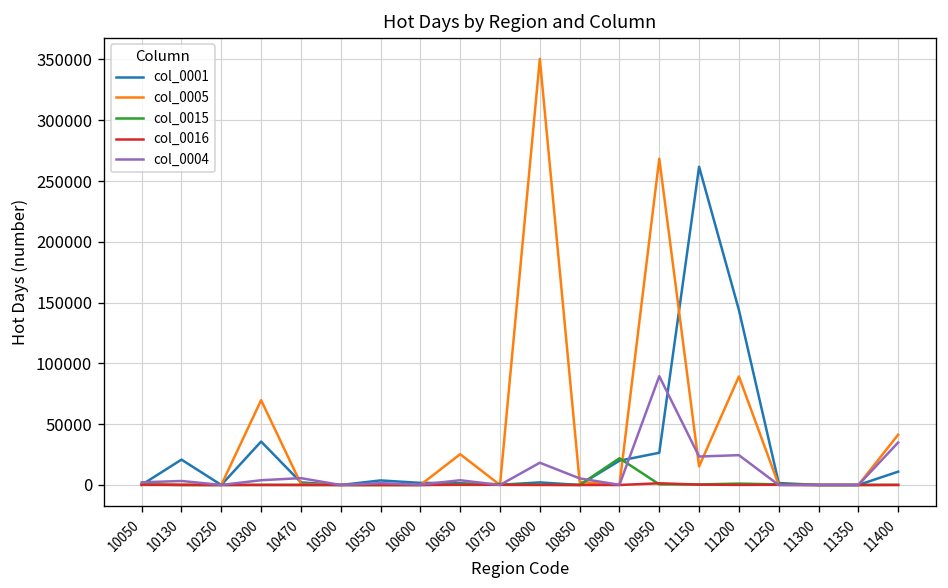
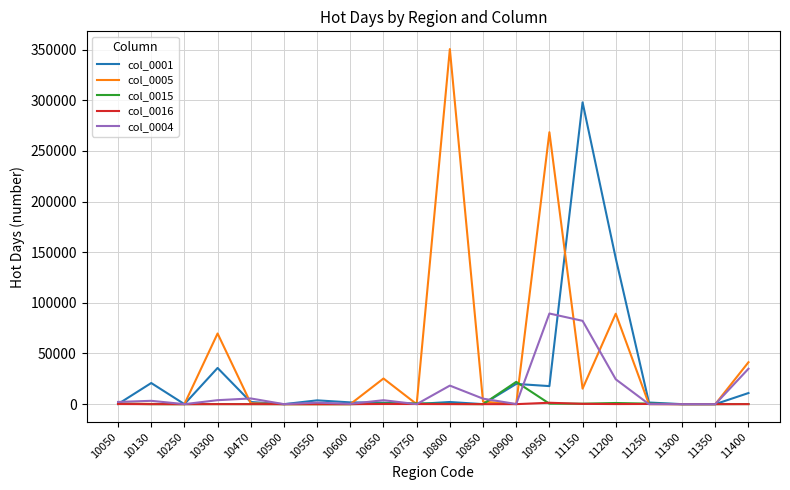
  {
    "col_0001": {
      "10130": 21000,
      "10300": 36000,
-     "10950": 27000,
-     "11150": 262000,
+     "10950": 18000,
+     "11150": 298000,
      "11200": 144000,
      "11400": 11000
    },
    "col_0005": {
      "10300": 70000,
      "10650": 25000,
      "10800": 350000,
      "10950": 268000,
      "11150": 15000,
      "11200": 89000,
      "11400": 41000
    },
    "col_0004": {
      "10130": 3000,
      "10300": 4000,
      "10470": 6000,
      "10800": 18000,
      "10850": 5000,
      "10950": 89000,
-     "11150": 23000,
+     "11150": 82000,
      "11200": 25000,
      "11400": 35000
    }
  }
